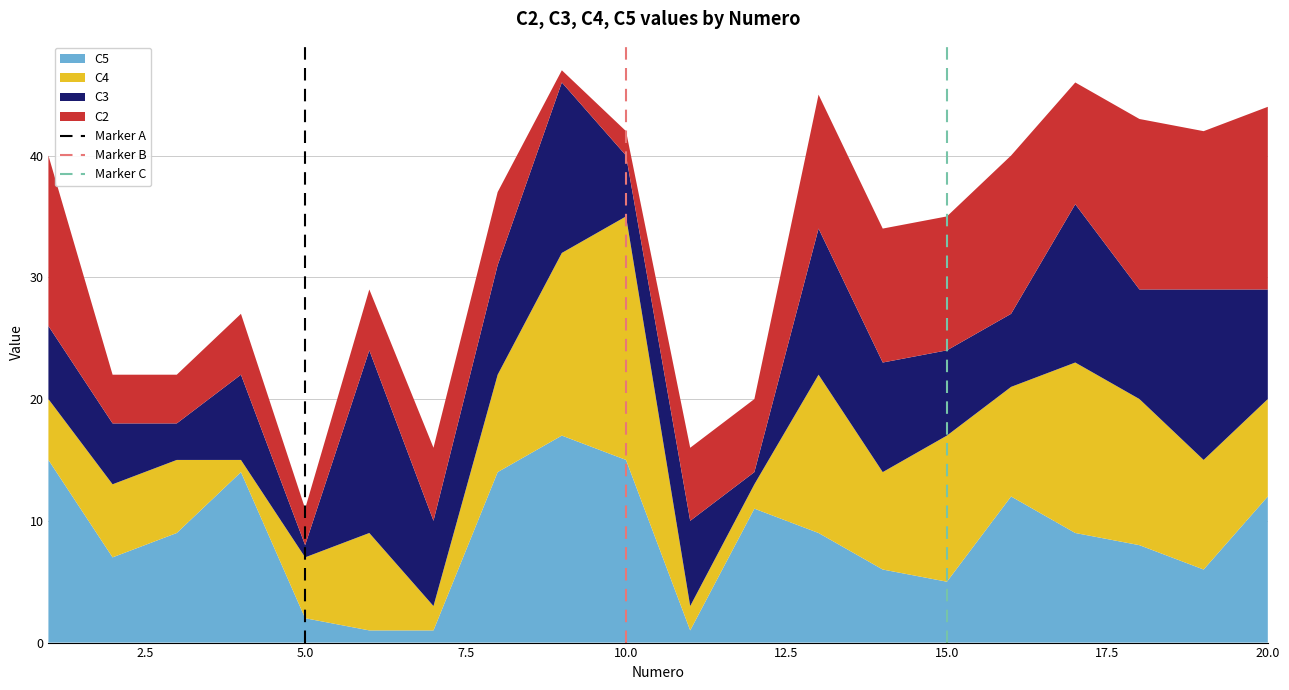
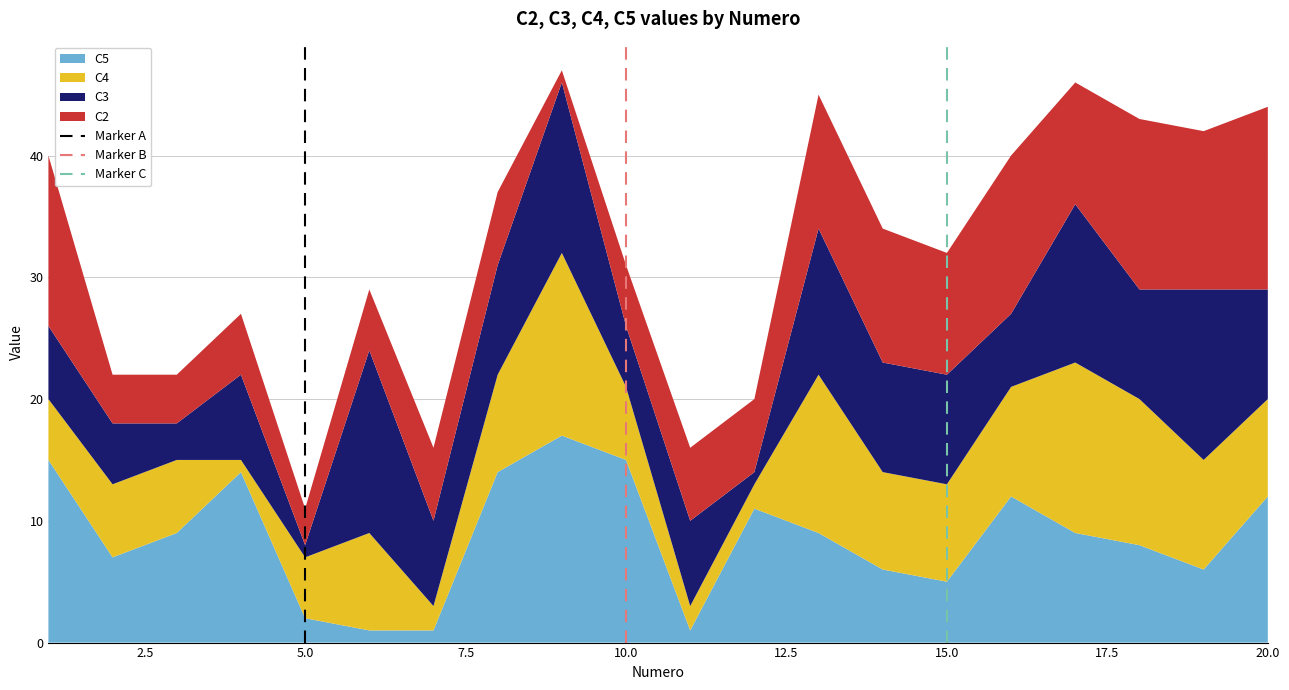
  {
    "C4": {
-     "10.0": 20,
-     "15.0": 12
+     "10.0": 6,
+     "15.0": 8
    },
    "C3": {
-     "15.0": 7
+     "15.0": 9
    },
    "C2": {
      "5.0": 3,
-     "10.0": 2,
-     "15.0": 11,
+     "10.0": 5,
+     "15.0": 10,
      "20.0": 15
    }
  }
